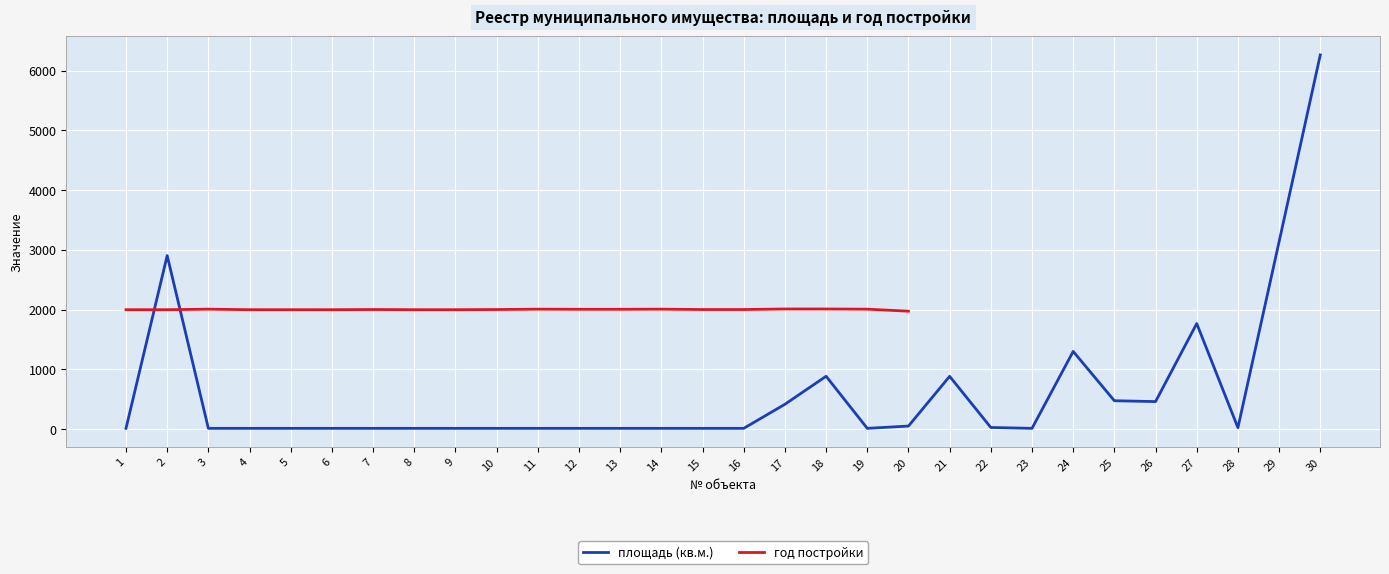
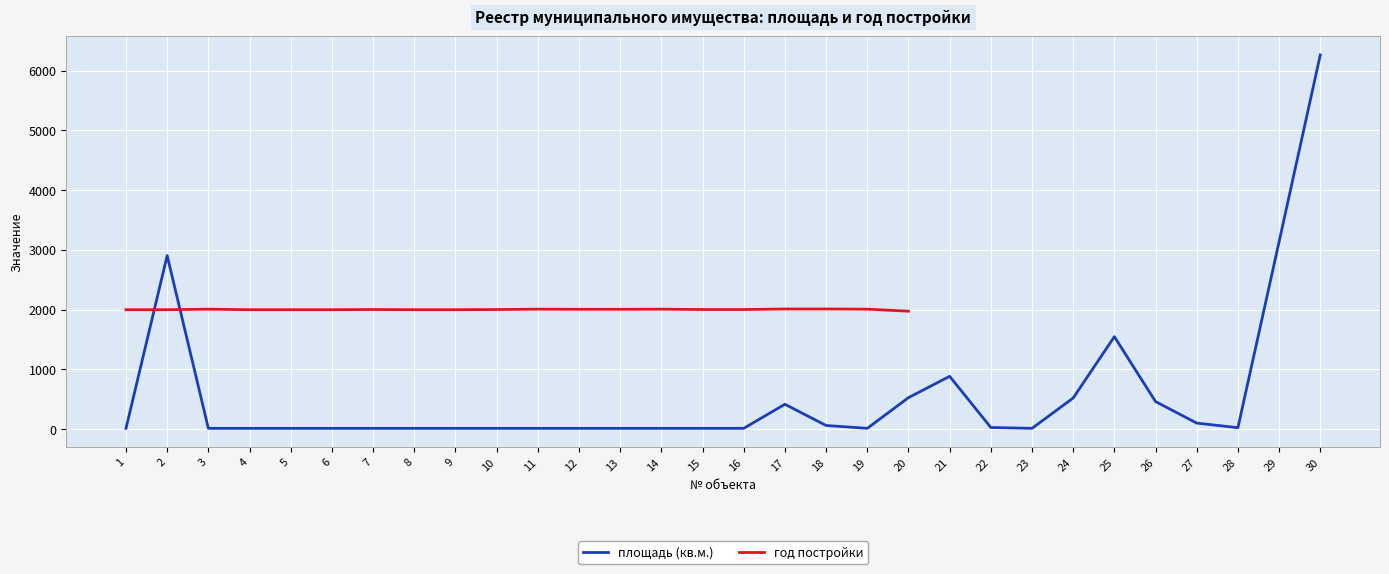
  {
    "площадь (кв.м.)": {
      "1": 0,
      "2": 2900,
      "3": 0,
      "4": 0,
      "5": 0,
      "6": 0,
      "7": 0,
      "8": 0,
      "9": 0,
      "10": 0,
      "11": 0,
      "12": 0,
      "13": 0,
      "14": 0,
      "15": 0,
      "16": 0,
      "17": 400,
-     "18": 900,
+     "18": 100,
      "19": 0,
-     "20": 100,
+     "20": 500,
      "21": 900,
      "22": 0,
      "23": 0,
-     "24": 1300,
-     "25": 500,
+     "24": 500,
+     "25": 1500,
      "26": 500,
-     "27": 1800,
+     "27": 100,
      "28": 0,
      "29": 3100,
      "30": 6300
    },
    "год постройки": {
      "1": 2000,
      "2": 2000,
      "3": 2000,
      "4": 2000,
      "5": 2000,
      "6": 2000,
      "7": 2000,
      "8": 2000,
      "9": 2000,
      "10": 2000,
      "11": 2000,
      "12": 2000,
      "13": 2000,
      "14": 2000,
      "15": 2000,
      "16": 2000,
      "17": 2000,
      "18": 2000,
      "19": 2000,
      "20": 2000,
      "24": 2000,
      "30": 2000
    }
  }
